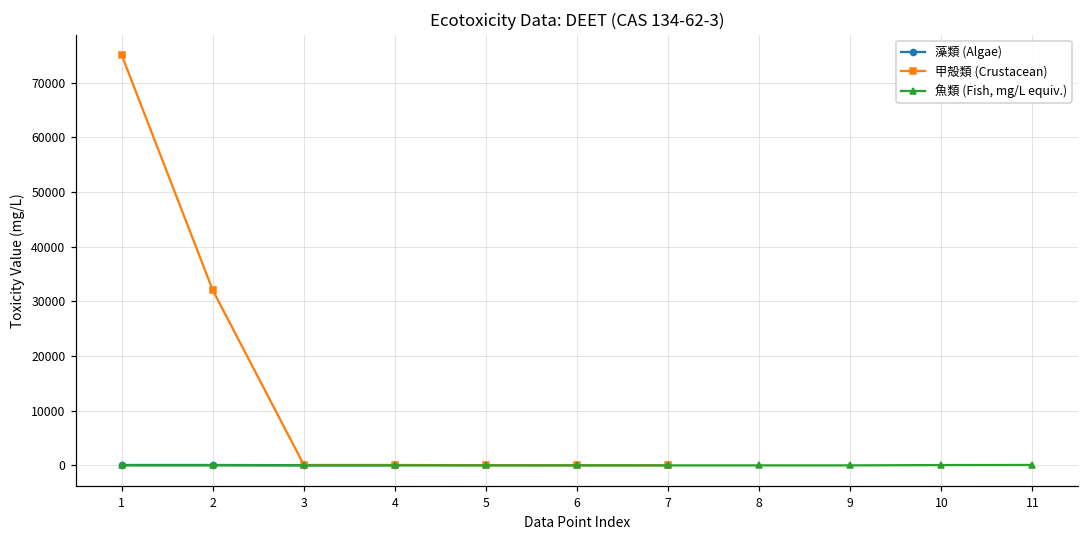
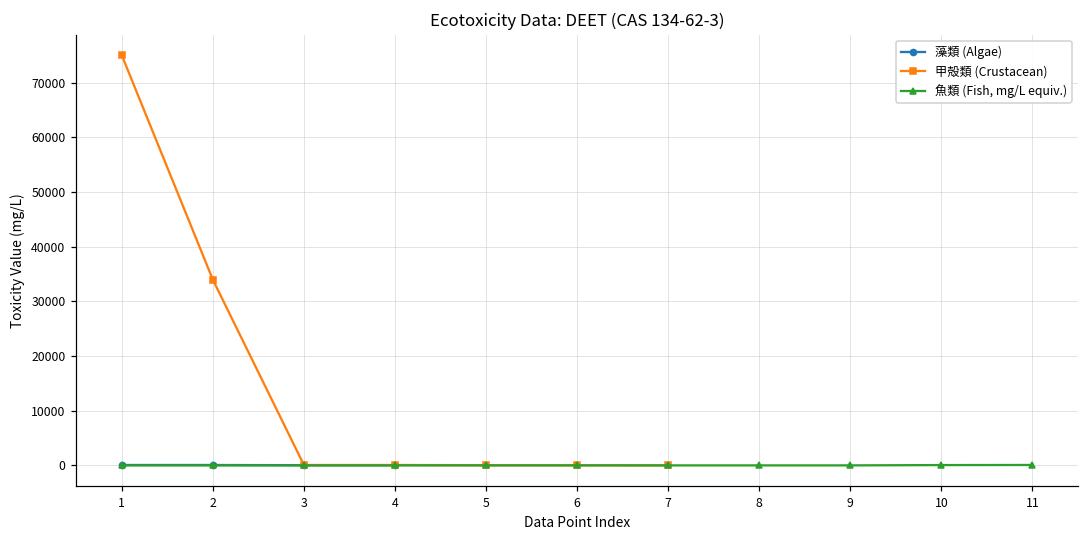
  {
    "甲殻類 (Crustacean)": {
      "1": 75000,
-     "2": 32000
+     "2": 34000
    },
    "魚類 (Fish, mg/L equiv.)": {
      "8": 0,
      "9": 0,
      "10": 0,
      "11": 0
    }
  }
